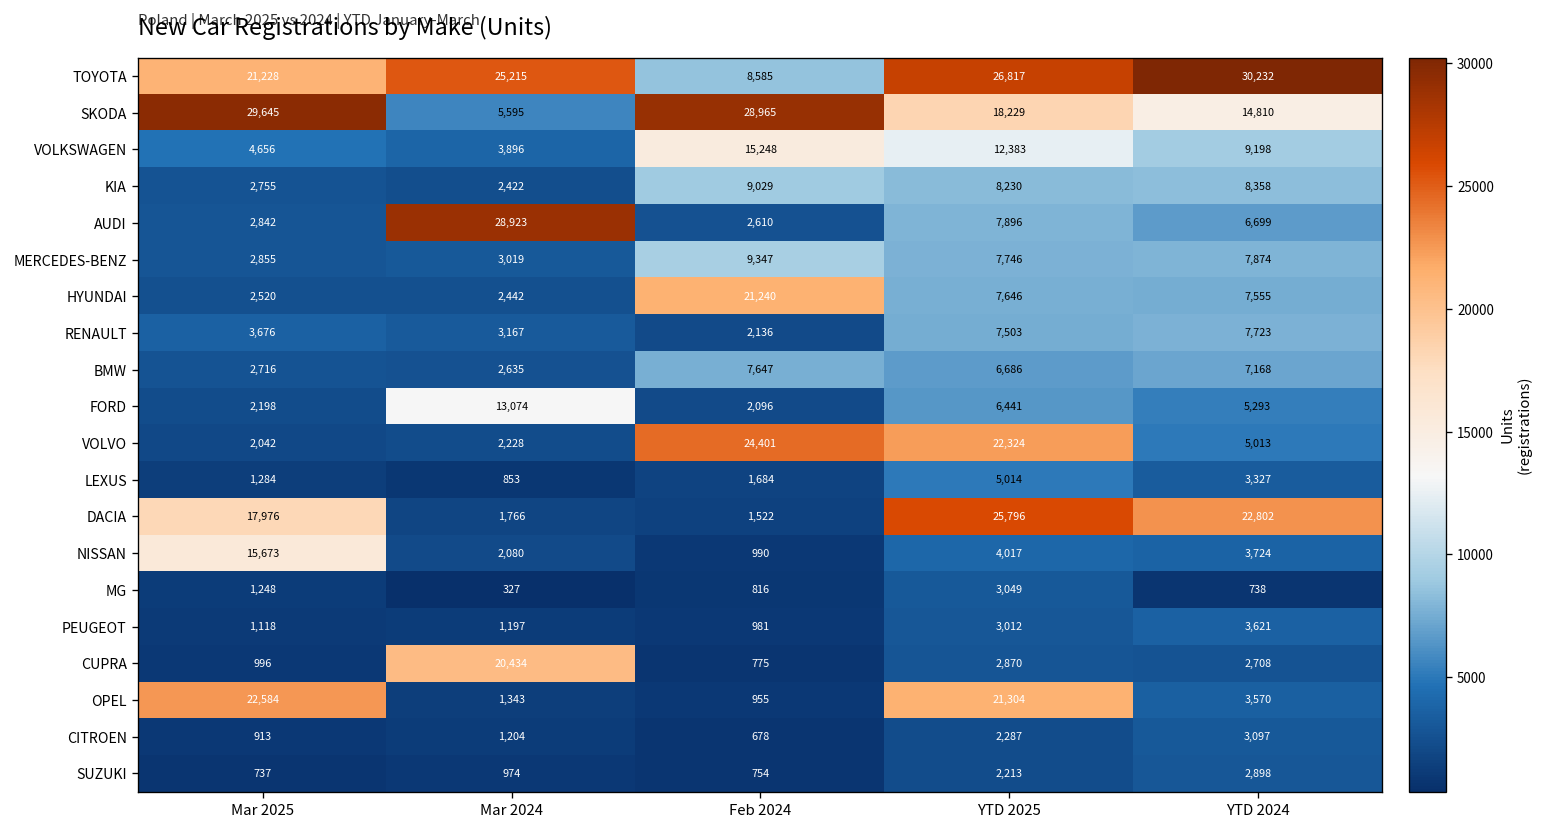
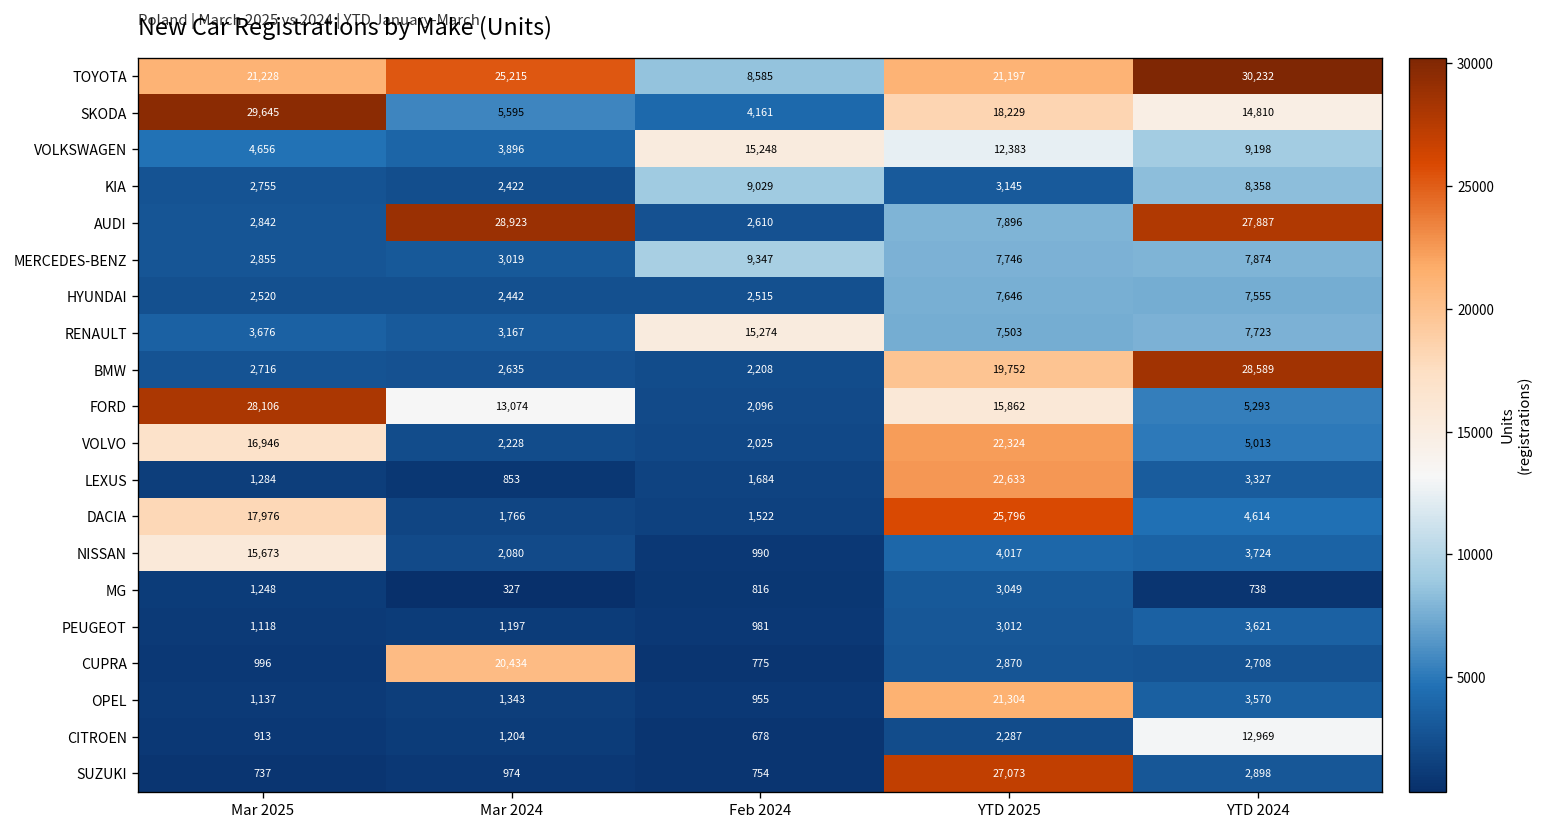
  {
    "TOYOTA": {
      "Mar 2025": "21,228",
      "Mar 2024": "25,215",
      "Feb 2024": "8,585",
-     "YTD 2025": "26,817",
+     "YTD 2025": "21,197",
      "YTD 2024": "30,232"
    },
    "SKODA": {
      "Mar 2025": "29,645",
      "Mar 2024": "5,595",
-     "Feb 2024": "28,965",
+     "Feb 2024": "4,161",
      "YTD 2025": "18,229",
      "YTD 2024": "14,810"
    },
    "VOLKSWAGEN": {
      "Mar 2025": "4,656",
      "Mar 2024": "3,896",
      "Feb 2024": "15,248",
      "YTD 2025": "12,383",
      "YTD 2024": "9,198"
    },
    "KIA": {
      "Mar 2025": "2,755",
      "Mar 2024": "2,422",
      "Feb 2024": "9,029",
-     "YTD 2025": "8,230",
+     "YTD 2025": "3,145",
      "YTD 2024": "8,358"
    },
    "AUDI": {
      "Mar 2025": "2,842",
      "Mar 2024": "28,923",
      "Feb 2024": "2,610",
      "YTD 2025": "7,896",
-     "YTD 2024": "6,699"
+     "YTD 2024": "27,887"
    },
    "MERCEDES-BENZ": {
      "Mar 2025": "2,855",
      "Mar 2024": "3,019",
      "Feb 2024": "9,347",
      "YTD 2025": "7,746",
      "YTD 2024": "7,874"
    },
    "HYUNDAI": {
      "Mar 2025": "2,520",
      "Mar 2024": "2,442",
-     "Feb 2024": "21,240",
+     "Feb 2024": "2,515",
      "YTD 2025": "7,646",
      "YTD 2024": "7,555"
    },
    "RENAULT": {
      "Mar 2025": "3,676",
      "Mar 2024": "3,167",
-     "Feb 2024": "2,136",
+     "Feb 2024": "15,274",
      "YTD 2025": "7,503",
      "YTD 2024": "7,723"
    },
    "BMW": {
      "Mar 2025": "2,716",
      "Mar 2024": "2,635",
-     "Feb 2024": "7,647",
-     "YTD 2025": "6,686",
-     "YTD 2024": "7,168"
+     "Feb 2024": "2,208",
+     "YTD 2025": "19,752",
+     "YTD 2024": "28,589"
    },
    "FORD": {
-     "Mar 2025": "2,198",
+     "Mar 2025": "28,106",
      "Mar 2024": "13,074",
      "Feb 2024": "2,096",
-     "YTD 2025": "6,441",
+     "YTD 2025": "15,862",
      "YTD 2024": "5,293"
    },
    "VOLVO": {
-     "Mar 2025": "2,042",
+     "Mar 2025": "16,946",
      "Mar 2024": "2,228",
-     "Feb 2024": "24,401",
+     "Feb 2024": "2,025",
      "YTD 2025": "22,324",
      "YTD 2024": "5,013"
    },
    "LEXUS": {
      "Mar 2025": "1,284",
      "Mar 2024": "853",
      "Feb 2024": "1,684",
-     "YTD 2025": "5,014",
+     "YTD 2025": "22,633",
      "YTD 2024": "3,327"
    },
    "DACIA": {
      "Mar 2025": "17,976",
      "Mar 2024": "1,766",
      "Feb 2024": "1,522",
      "YTD 2025": "25,796",
-     "YTD 2024": "22,802"
+     "YTD 2024": "4,614"
    },
    "NISSAN": {
      "Mar 2025": "15,673",
      "Mar 2024": "2,080",
      "Feb 2024": "990",
      "YTD 2025": "4,017",
      "YTD 2024": "3,724"
    },
    "MG": {
      "Mar 2025": "1,248",
      "Mar 2024": "327",
      "Feb 2024": "816",
      "YTD 2025": "3,049",
      "YTD 2024": "738"
    },
    "PEUGEOT": {
      "Mar 2025": "1,118",
      "Mar 2024": "1,197",
      "Feb 2024": "981",
      "YTD 2025": "3,012",
      "YTD 2024": "3,621"
    },
    "CUPRA": {
      "Mar 2025": "996",
      "Mar 2024": "20,434",
      "Feb 2024": "775",
      "YTD 2025": "2,870",
      "YTD 2024": "2,708"
    },
    "OPEL": {
-     "Mar 2025": "22,584",
+     "Mar 2025": "1,137",
      "Mar 2024": "1,343",
      "Feb 2024": "955",
      "YTD 2025": "21,304",
      "YTD 2024": "3,570"
    },
    "CITROEN": {
      "Mar 2025": "913",
      "Mar 2024": "1,204",
      "Feb 2024": "678",
      "YTD 2025": "2,287",
-     "YTD 2024": "3,097"
+     "YTD 2024": "12,969"
    },
    "SUZUKI": {
      "Mar 2025": "737",
      "Mar 2024": "974",
      "Feb 2024": "754",
-     "YTD 2025": "2,213",
+     "YTD 2025": "27,073",
      "YTD 2024": "2,898"
    }
  }
